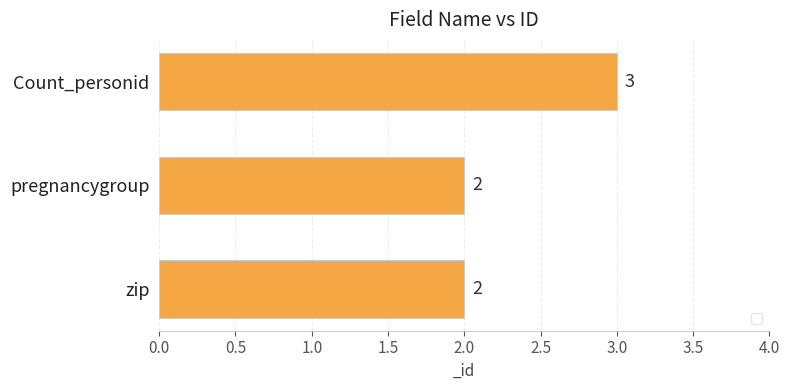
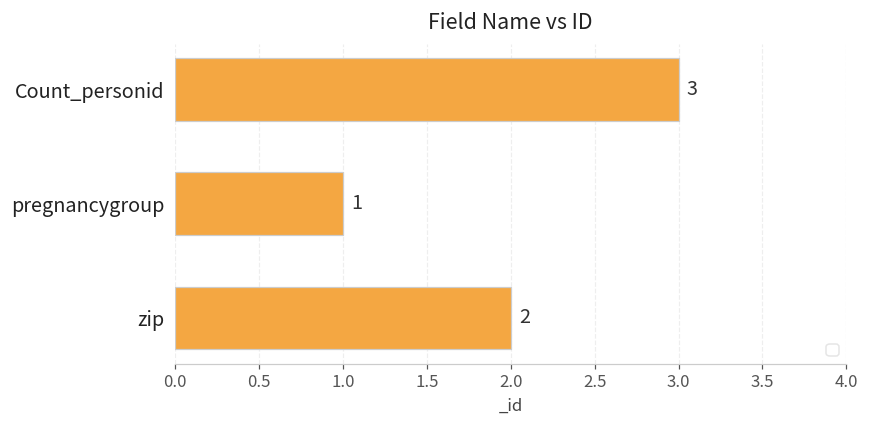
  {
    "Count_personid": 3,
-   "pregnancygroup": 2,
+   "pregnancygroup": 1,
    "zip": 2
  }
